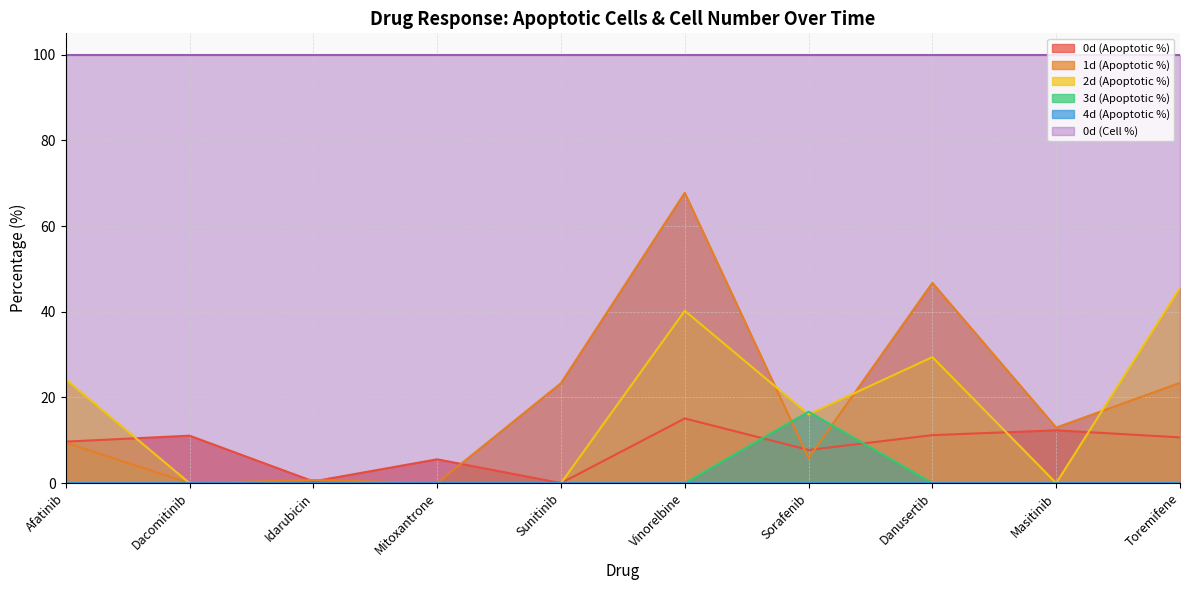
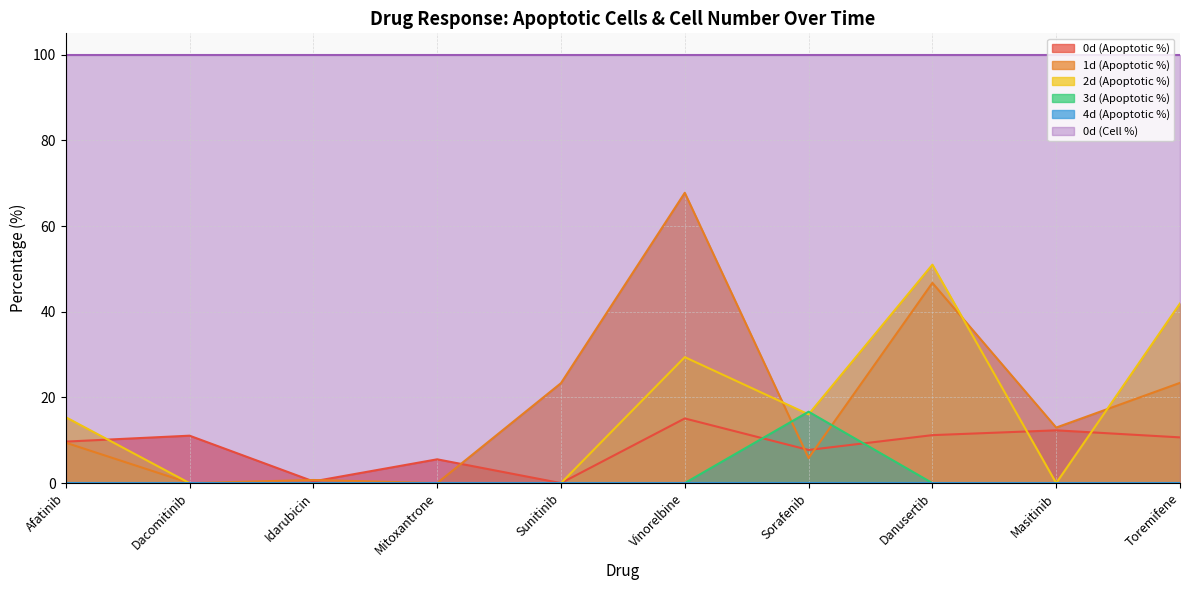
  {
    "2d (Apoptotic %)": {
-     "Afatinib": 24,
-     "Vinorelbine": 40,
+     "Afatinib": 15,
+     "Vinorelbine": 29,
      "Sorafenib": 16,
-     "Danusertib": 29,
-     "Toremifene": 46
+     "Danusertib": 51,
+     "Toremifene": 42
    },
    "3d (Apoptotic %)": {
      "Sorafenib": 17
    },
    "4d (Apoptotic %)": {
      "Sorafenib": 0
    },
    "0d (Cell %)": {
      "Afatinib": 100,
      "Dacomitinib": 100,
      "Idarubicin": 100,
      "Mitoxantrone": 100,
      "Sunitinib": 100,
      "Vinorelbine": 100,
      "Sorafenib": 100,
      "Danusertib": 100,
      "Toremifene": 100
    }
  }
